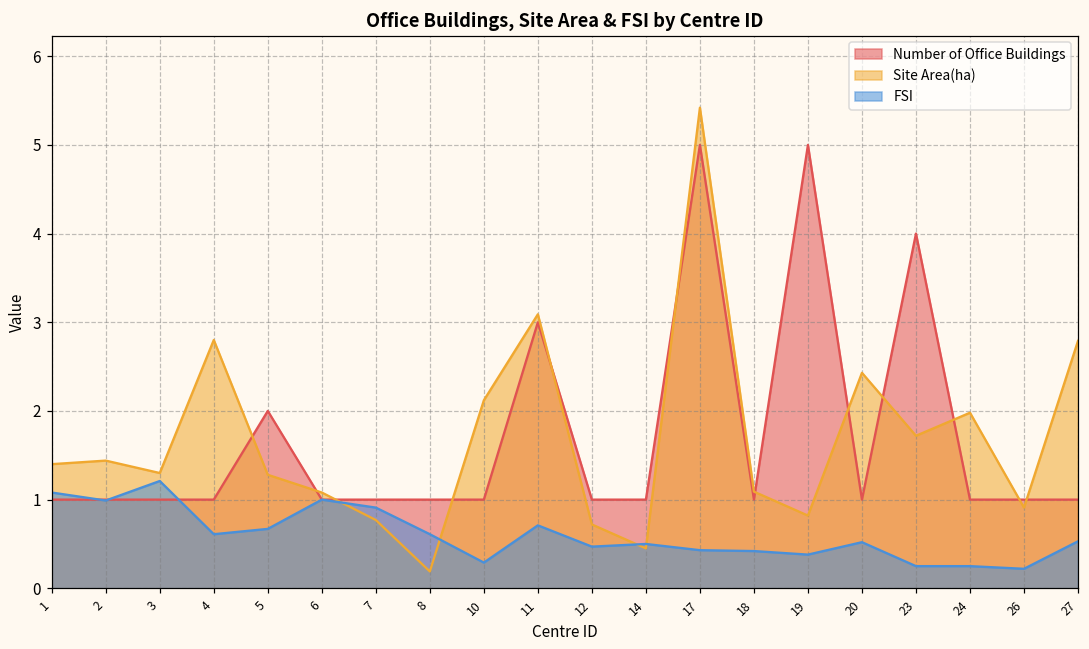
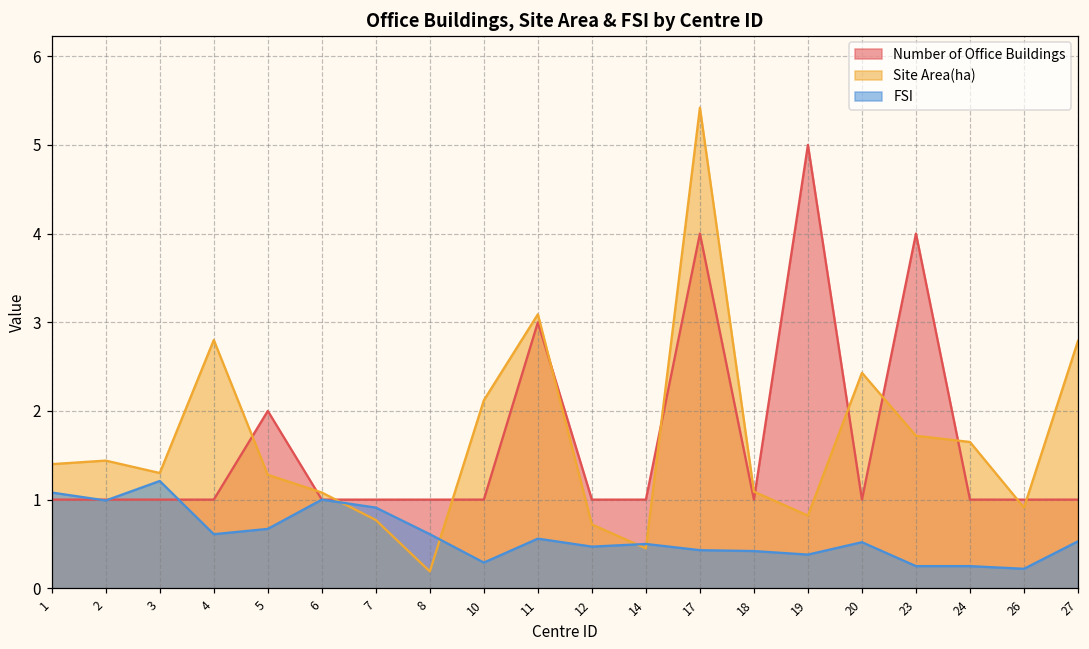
  {
    "Number of Office Buildings": {
      "1": 1,
      "3": 1,
      "4": 1,
      "5": 2,
      "7": 1,
      "8": 1,
      "10": 1,
      "11": 3,
      "12": 1,
      "14": 1,
-     "17": 5,
+     "17": 4,
      "18": 1,
      "19": 5,
      "20": 1,
      "23": 4,
      "24": 1,
      "26": 1,
      "27": 1
    },
    "Site Area(ha)": {
      "1": 1.4,
      "2": 1.4,
      "3": 1.3,
      "4": 2.8,
      "5": 1.3,
      "6": 1.1,
      "7": 0.8,
      "8": 0.2,
      "10": 2.1,
      "11": 3.1,
      "12": 0.7,
      "14": 0.5,
      "17": 5.4,
      "18": 1.1,
      "19": 0.8,
      "20": 2.4,
      "23": 1.7,
-     "24": 2.0,
+     "24": 1.7,
      "26": 0.9,
      "27": 2.8
    },
    "FSI": {
      "1": 1.1,
      "3": 1.2,
      "4": 0.6,
      "5": 0.7,
      "7": 0.9,
      "8": 0.6,
      "10": 0.3,
-     "11": 0.7,
+     "11": 0.6,
      "12": 0.5,
      "14": 0.5,
      "17": 0.4,
      "18": 0.4,
      "19": 0.4,
      "20": 0.5,
      "23": 0.3,
      "24": 0.3,
      "26": 0.2,
      "27": 0.5
    }
  }
